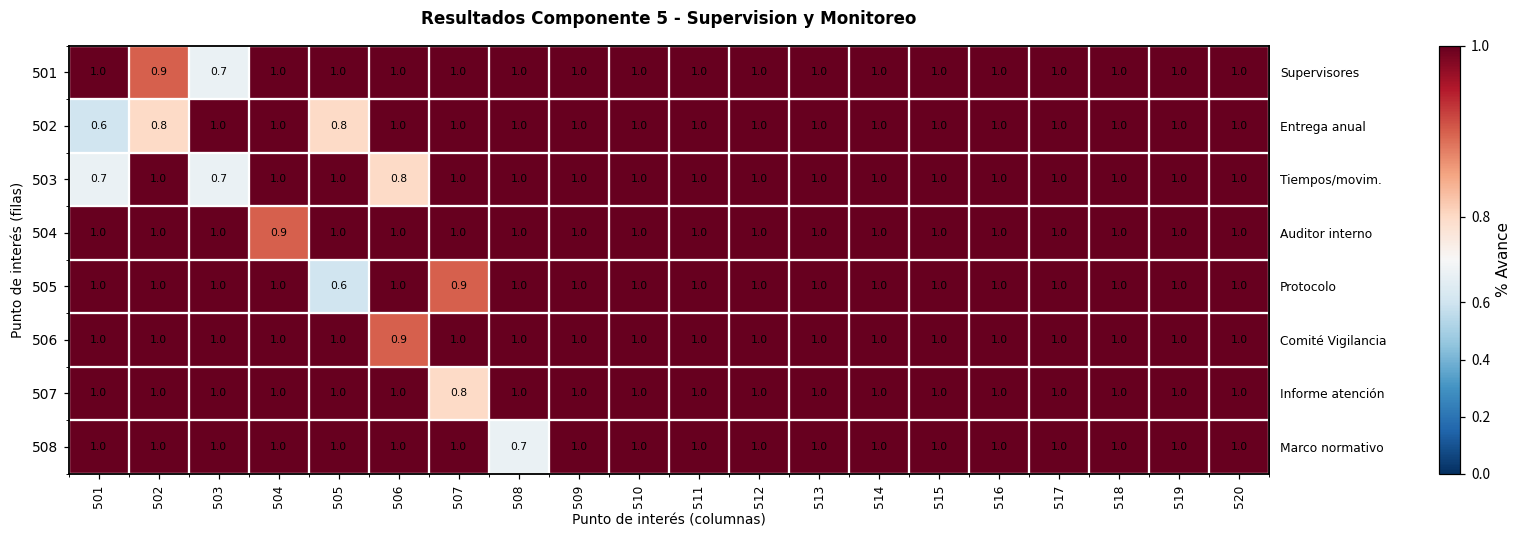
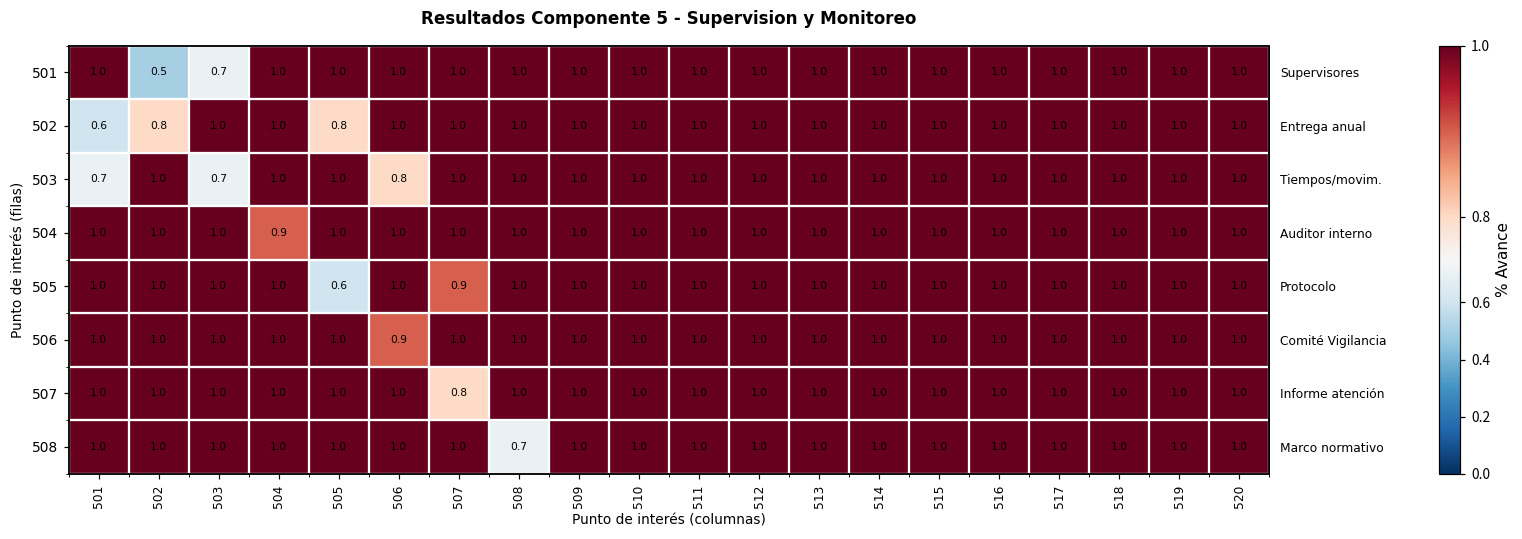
  {
    "501": {
      "501": 1.0,
-     "502": 0.9,
+     "502": 0.5,
      "503": 0.7,
      "504": 1.0,
      "505": 1.0,
      "506": 1.0,
      "507": 1.0,
      "508": 1.0,
      "509": 1.0,
      "510": 1.0,
      "511": 1.0,
      "512": 1.0,
      "513": 1.0,
      "514": 1.0,
      "515": 1.0,
      "516": 1.0,
      "517": 1.0,
      "518": 1.0,
      "519": 1.0,
      "520": 1.0
    },
    "502": {
      "501": 0.6,
      "502": 0.8,
      "503": 1.0,
      "504": 1.0,
      "505": 0.8,
      "506": 1.0,
      "507": 1.0,
      "508": 1.0,
      "509": 1.0,
      "510": 1.0,
      "511": 1.0,
      "512": 1.0,
      "513": 1.0,
      "514": 1.0,
      "515": 1.0,
      "516": 1.0,
      "517": 1.0,
      "518": 1.0,
      "519": 1.0,
      "520": 1.0
    },
    "503": {
      "501": 0.7,
      "502": 1.0,
      "503": 0.7,
      "504": 1.0,
      "505": 1.0,
      "506": 0.8,
      "507": 1.0,
      "508": 1.0,
      "509": 1.0,
      "510": 1.0,
      "511": 1.0,
      "512": 1.0,
      "513": 1.0,
      "514": 1.0,
      "515": 1.0,
      "516": 1.0,
      "517": 1.0,
      "518": 1.0,
      "519": 1.0,
      "520": 1.0
    },
    "504": {
      "501": 1.0,
      "502": 1.0,
      "503": 1.0,
      "504": 0.9,
      "505": 1.0,
      "506": 1.0,
      "507": 1.0,
      "508": 1.0,
      "509": 1.0,
      "510": 1.0,
      "511": 1.0,
      "512": 1.0,
      "513": 1.0,
      "514": 1.0,
      "515": 1.0,
      "516": 1.0,
      "517": 1.0,
      "518": 1.0,
      "519": 1.0,
      "520": 1.0
    },
    "505": {
      "501": 1.0,
      "502": 1.0,
      "503": 1.0,
      "504": 1.0,
      "505": 0.6,
      "506": 1.0,
      "507": 0.9,
      "508": 1.0,
      "509": 1.0,
      "510": 1.0,
      "511": 1.0,
      "512": 1.0,
      "513": 1.0,
      "514": 1.0,
      "515": 1.0,
      "516": 1.0,
      "517": 1.0,
      "518": 1.0,
      "519": 1.0,
      "520": 1.0
    },
    "506": {
      "501": 1.0,
      "502": 1.0,
      "503": 1.0,
      "504": 1.0,
      "505": 1.0,
      "506": 0.9,
      "507": 1.0,
      "508": 1.0,
      "509": 1.0,
      "510": 1.0,
      "511": 1.0,
      "512": 1.0,
      "513": 1.0,
      "514": 1.0,
      "515": 1.0,
      "516": 1.0,
      "517": 1.0,
      "518": 1.0,
      "519": 1.0,
      "520": 1.0
    },
    "507": {
      "501": 1.0,
      "502": 1.0,
      "503": 1.0,
      "504": 1.0,
      "505": 1.0,
      "506": 1.0,
      "507": 0.8,
      "508": 1.0,
      "509": 1.0,
      "510": 1.0,
      "511": 1.0,
      "512": 1.0,
      "513": 1.0,
      "514": 1.0,
      "515": 1.0,
      "516": 1.0,
      "517": 1.0,
      "518": 1.0,
      "519": 1.0,
      "520": 1.0
    },
    "508": {
      "501": 1.0,
      "502": 1.0,
      "503": 1.0,
      "504": 1.0,
      "505": 1.0,
      "506": 1.0,
      "507": 1.0,
      "508": 0.7,
      "509": 1.0,
      "510": 1.0,
      "511": 1.0,
      "512": 1.0,
      "513": 1.0,
      "514": 1.0,
      "515": 1.0,
      "516": 1.0,
      "517": 1.0,
      "518": 1.0,
      "519": 1.0,
      "520": 1.0
    }
  }
